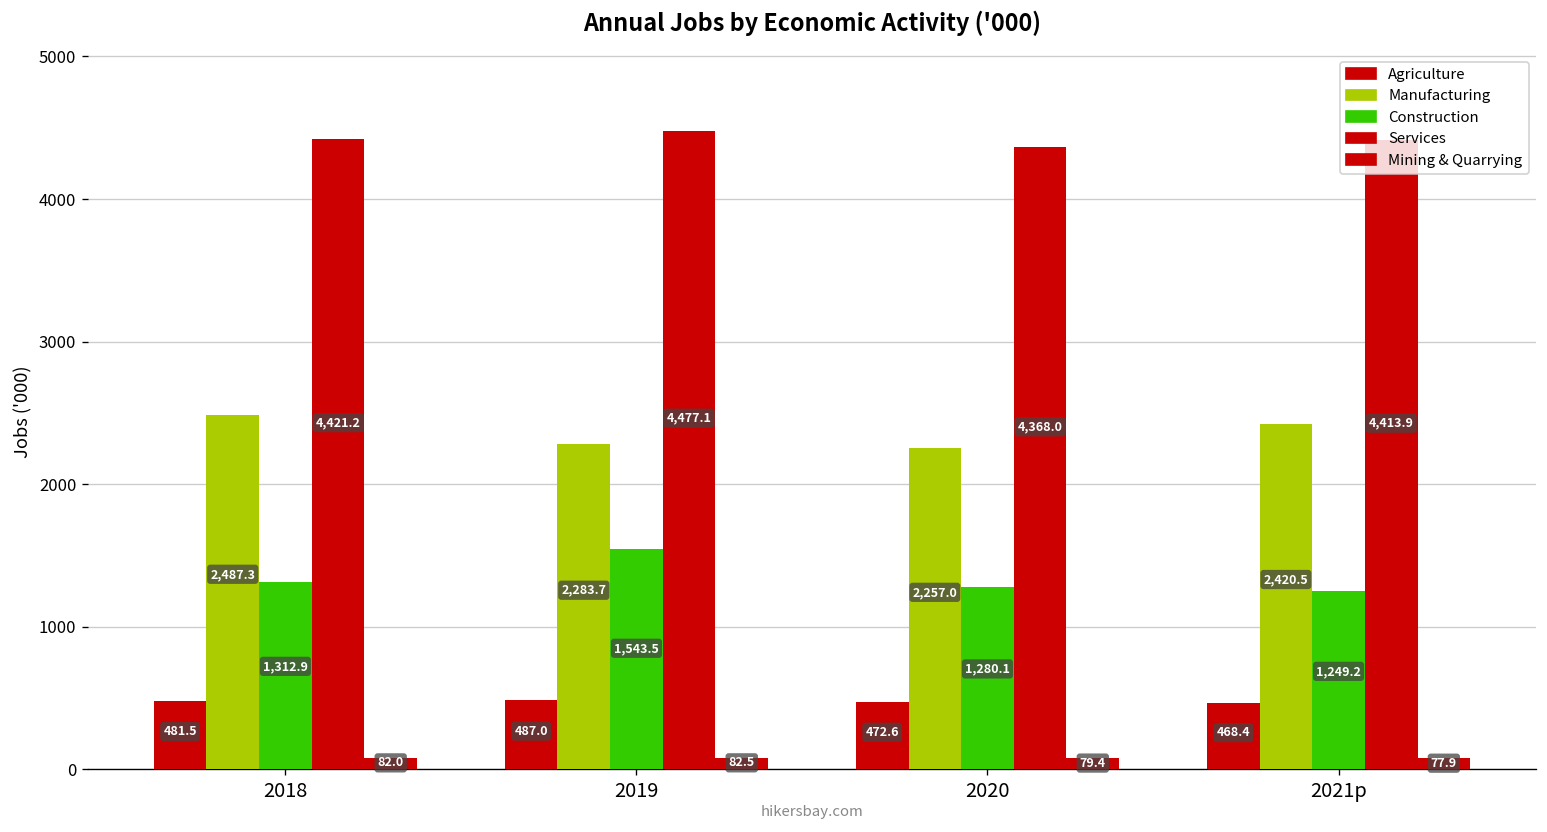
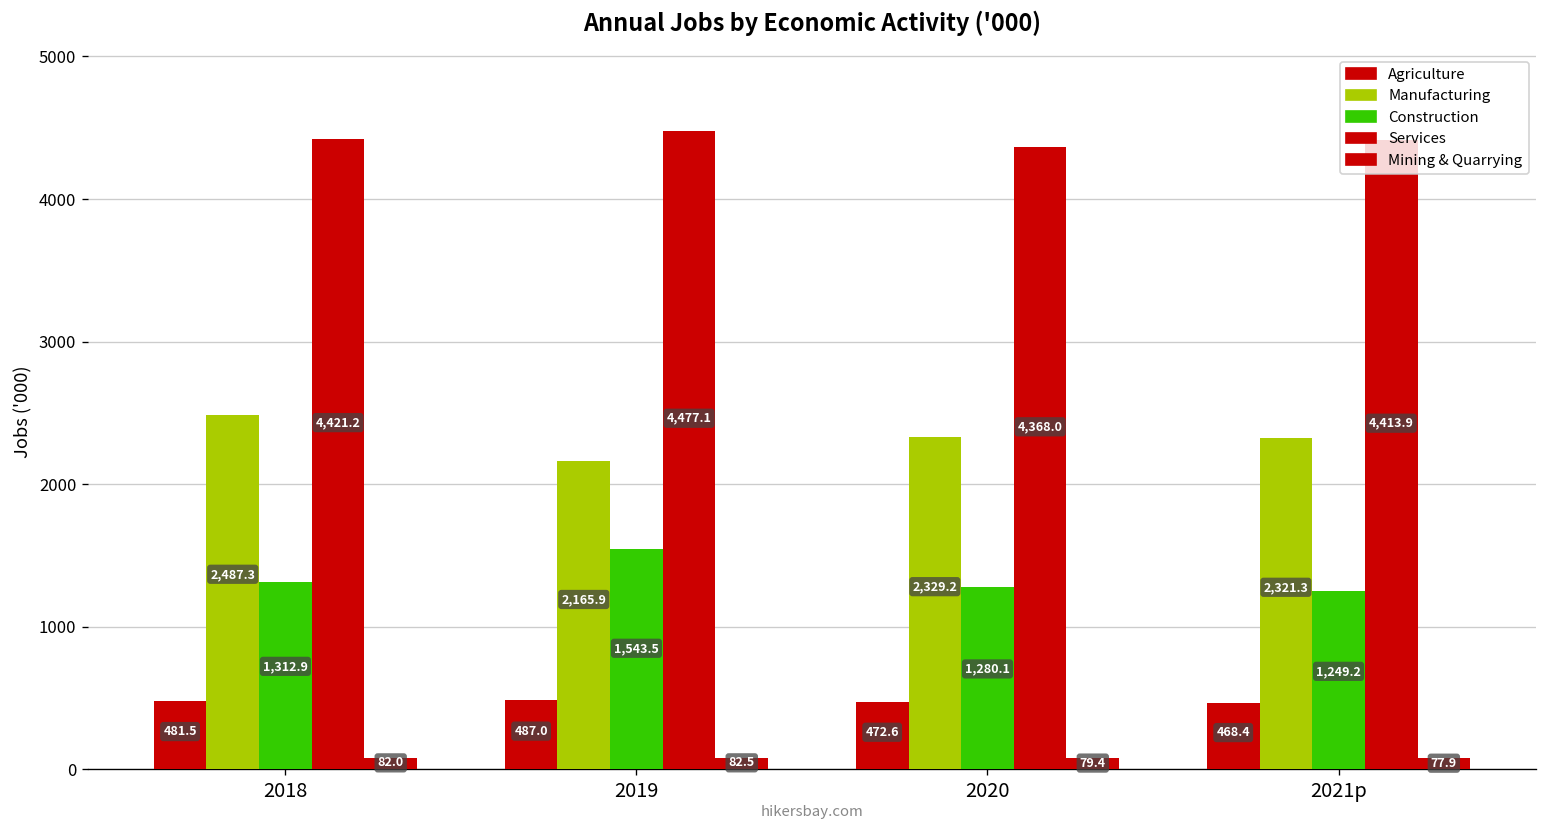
  {
    "Manufacturing": {
-     "2019": "2,283.7",
-     "2020": "2,257.0",
-     "2021p": "2,420.5"
+     "2019": "2,165.9",
+     "2020": "2,329.2",
+     "2021p": "2,321.3"
    }
  }
